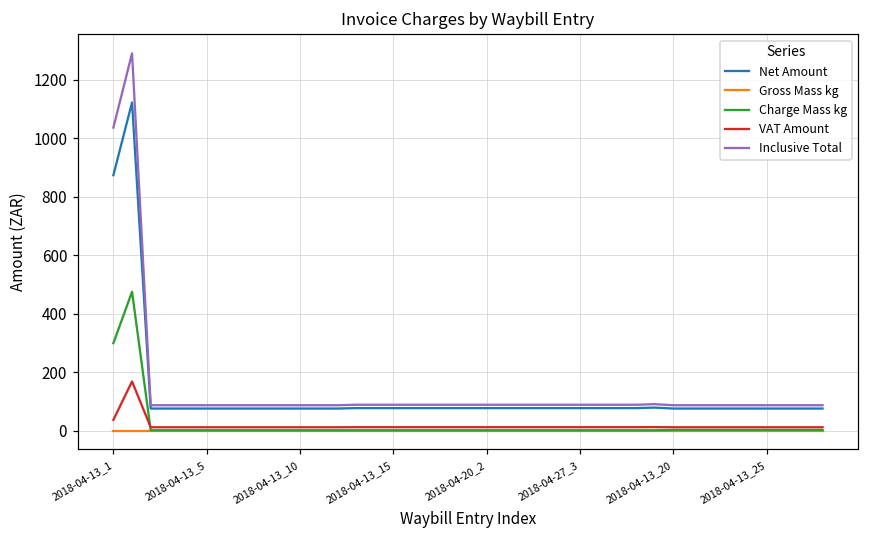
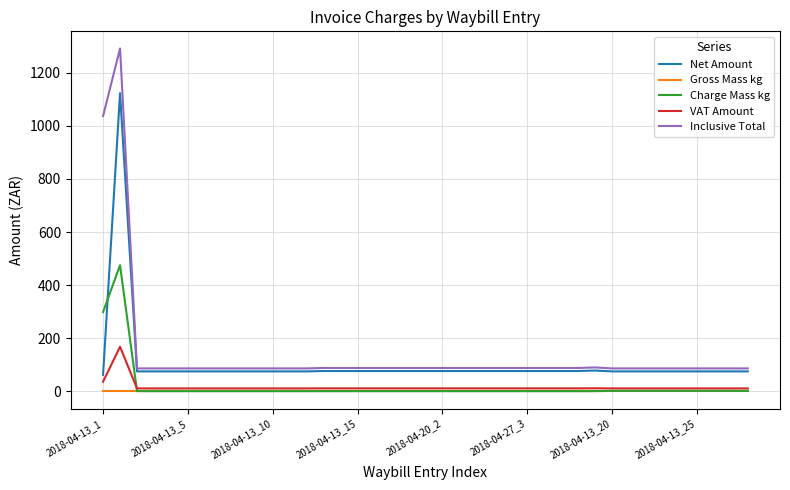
  {
    "Net Amount": {
-     "2018-04-13_1": 870,
+     "2018-04-13_1": 60,
      "2018-04-13_5": 80,
      "2018-04-13_10": 80,
      "2018-04-13_15": 80,
      "2018-04-20_2": 80,
      "2018-04-27_3": 80,
      "2018-04-13_20": 80,
      "2018-04-13_25": 80
    },
    "Gross Mass kg": {
      "2018-04-13_1": 0
    },
    "Charge Mass kg": {
      "2018-04-13_1": 300
    },
    "VAT Amount": {
      "2018-04-13_1": 40,
      "2018-04-13_5": 10,
      "2018-04-13_10": 10,
      "2018-04-13_15": 10,
      "2018-04-20_2": 10,
      "2018-04-27_3": 10
    },
    "Inclusive Total": {
      "2018-04-13_1": 1040,
      "2018-04-13_5": 90,
      "2018-04-13_10": 90,
      "2018-04-13_15": 90,
      "2018-04-20_2": 90,
      "2018-04-27_3": 90,
      "2018-04-13_20": 90,
      "2018-04-13_25": 90
    }
  }
